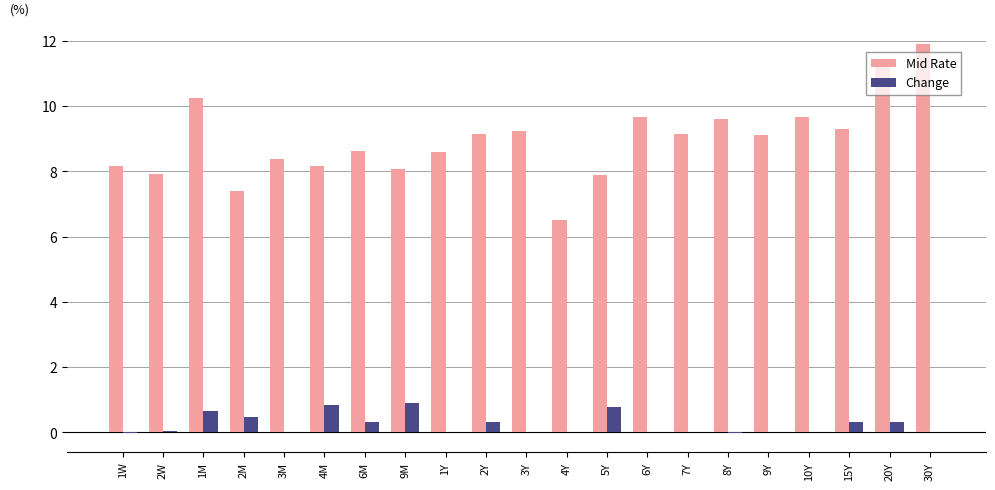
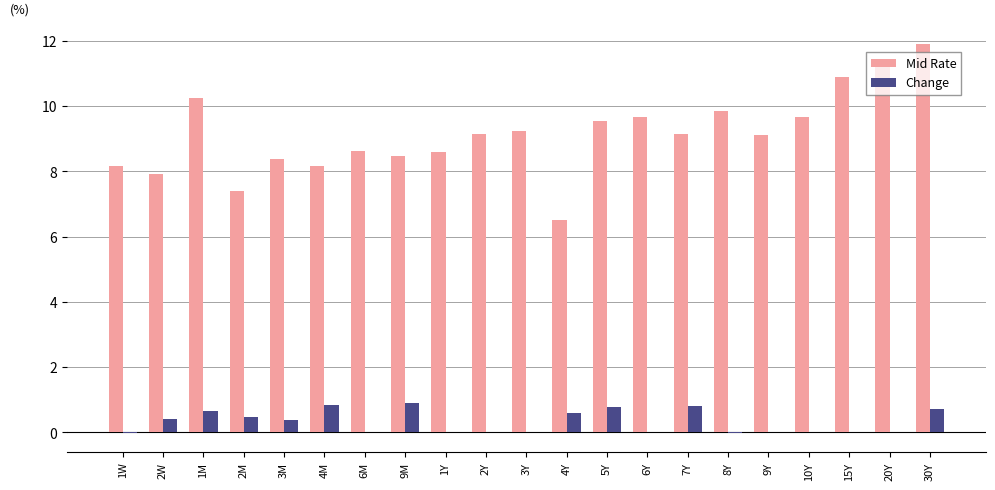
  {
    "Mid Rate": {
      "1W": 8.2,
      "2W": 7.9,
      "1M": 10.3,
      "2M": 7.4,
      "3M": 8.4,
      "4M": 8.2,
      "6M": 8.6,
-     "9M": 8.1,
+     "9M": 8.5,
      "1Y": 8.6,
      "2Y": 9.1,
      "3Y": 9.3,
      "4Y": 6.5,
-     "5Y": 7.9,
+     "5Y": 9.5,
      "6Y": 9.7,
      "7Y": 9.1,
-     "8Y": 9.6,
+     "8Y": 9.9,
      "9Y": 9.1,
      "10Y": 9.7,
-     "15Y": 9.3,
+     "15Y": 10.9,
      "30Y": 11.9
    },
    "Change": {
-     "2W": 0.0,
+     "2W": 0.4,
      "1M": 0.6,
      "2M": 0.5,
-     "3M": 0.0,
+     "3M": 0.4,
      "4M": 0.8,
-     "6M": 0.3,
+     "6M": 0.0,
      "9M": 0.9,
      "1Y": 0.0,
-     "2Y": 0.3,
-     "4Y": 0.0,
+     "2Y": 0.0,
+     "4Y": 0.6,
      "5Y": 0.8,
-     "7Y": 0.0,
+     "7Y": 0.8,
      "9Y": 0.0,
      "10Y": 0.0,
-     "15Y": 0.3,
-     "20Y": 0.3,
-     "30Y": 0.0
+     "15Y": 0.0,
+     "20Y": 0.0,
+     "30Y": 0.7
    }
  }
